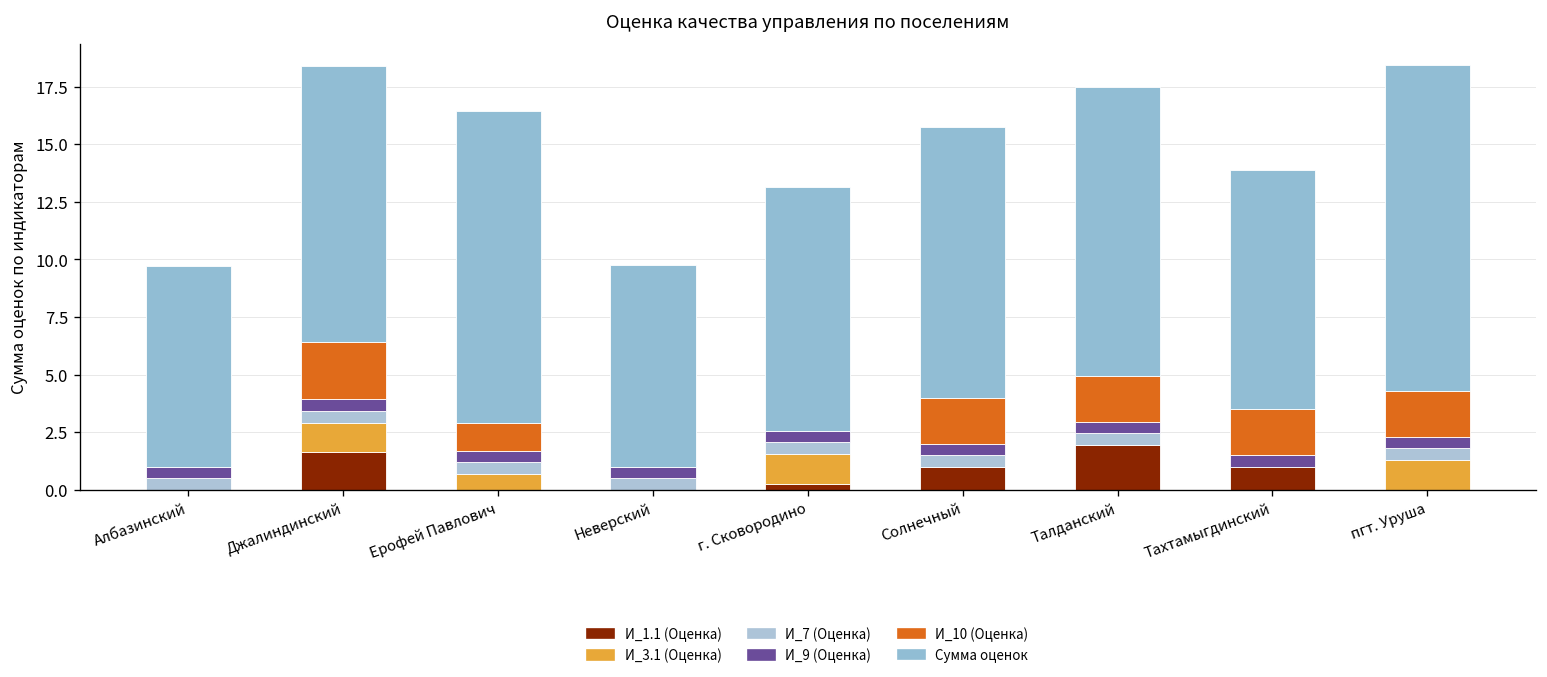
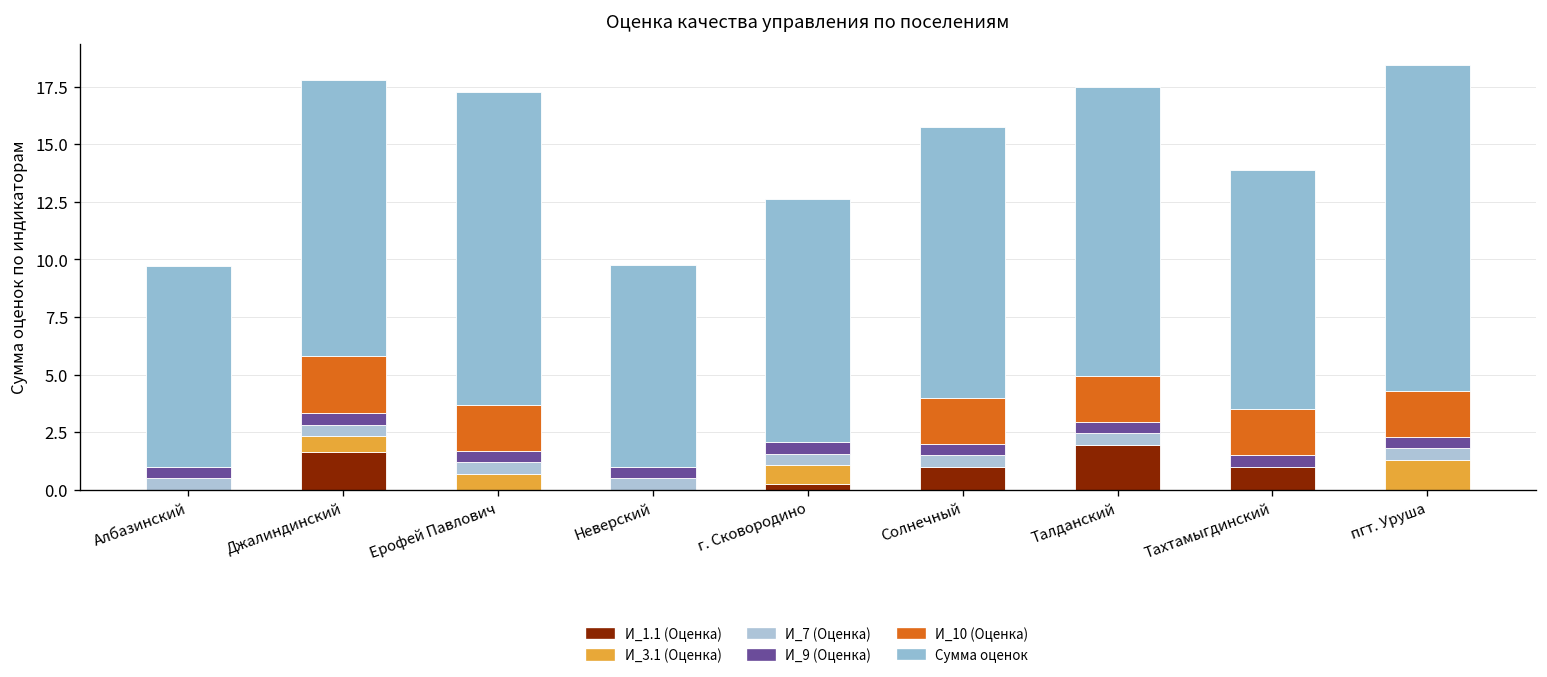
  {
    "И_1.1 (Оценка)": {
      "Албазинский": 0.0,
      "Джалиндинский": 1.6,
      "Ерофей Павлович": 0.0,
      "Неверский": 0.0,
      "г. Сковородино": 0.3,
      "Солнечный": 1.0,
      "Талданский": 2.0,
      "Тахтамыгдинский": 1.0,
      "пгт. Уруша": 0.0
    },
    "И_3.1 (Оценка)": {
      "Албазинский": 0.0,
-     "Джалиндинский": 1.3,
+     "Джалиндинский": 0.7,
      "Ерофей Павлович": 0.7,
      "Неверский": 0.0,
-     "г. Сковородино": 1.3,
+     "г. Сковородино": 0.8,
      "Солнечный": 0.0,
      "Талданский": 0.0,
      "Тахтамыгдинский": 0.0,
      "пгт. Уруша": 1.3
    },
    "И_9 (Оценка)": {
      "Албазинский": 0.5,
      "Джалиндинский": 0.5,
      "Ерофей Павлович": 0.5,
      "Неверский": 0.5,
      "г. Сковородино": 0.5,
      "Солнечный": 0.5,
      "Талданский": 0.5,
      "Тахтамыгдинский": 0.5,
      "пгт. Уруша": 0.5
    },
    "И_10 (Оценка)": {
      "Албазинский": 0.0,
      "Джалиндинский": 2.5,
-     "Ерофей Павлович": 1.2,
+     "Ерофей Павлович": 2.0,
      "Неверский": 0.0,
      "г. Сковородино": 0.0,
      "Солнечный": 2.0,
      "Талданский": 2.0,
      "Тахтамыгдинский": 2.0,
      "пгт. Уруша": 2.0
    }
  }
